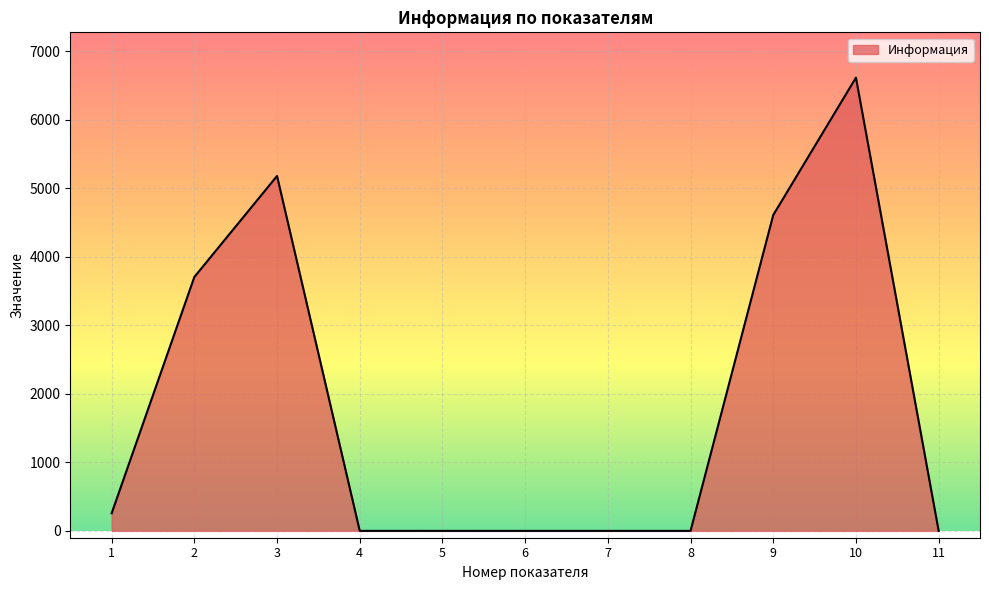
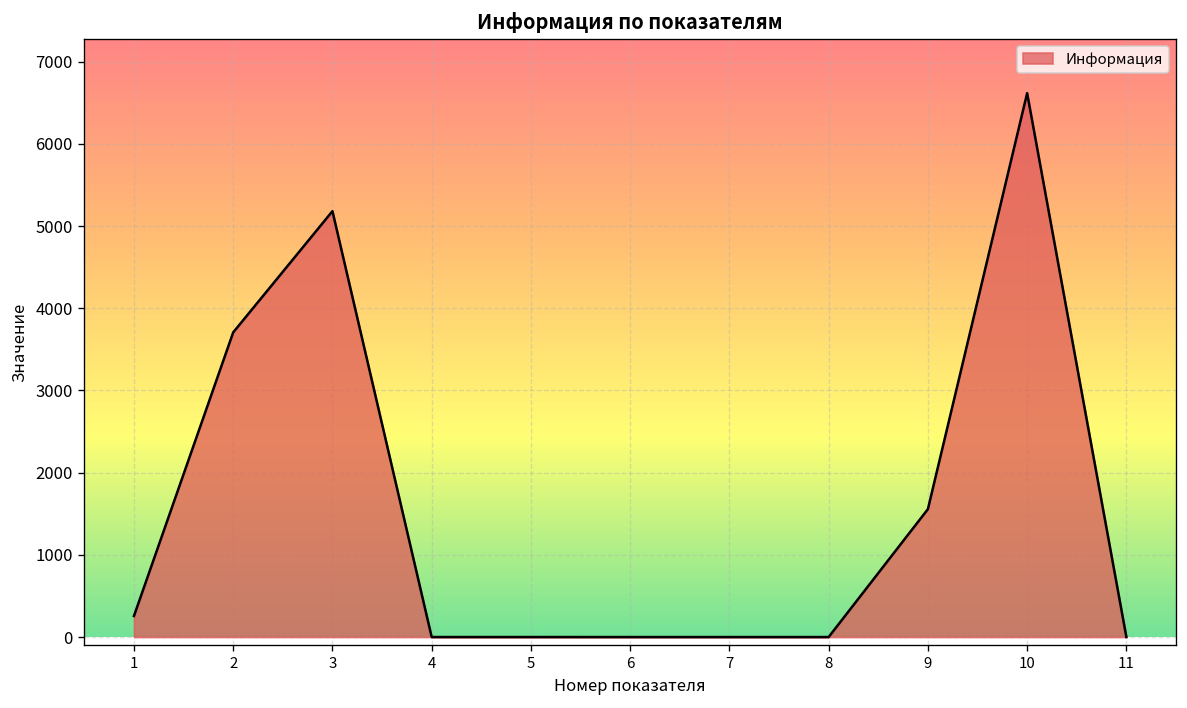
  {
    "1": 300,
    "2": 3700,
    "3": 5200,
    "4": 0,
    "5": 0,
    "6": 0,
    "7": 0,
    "8": 0,
-   "9": 4600,
+   "9": 1600,
    "10": 6600,
    "11": 0
  }
